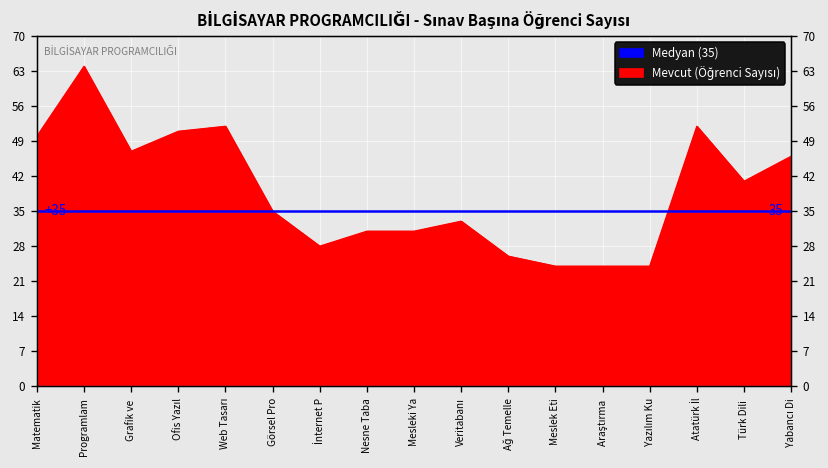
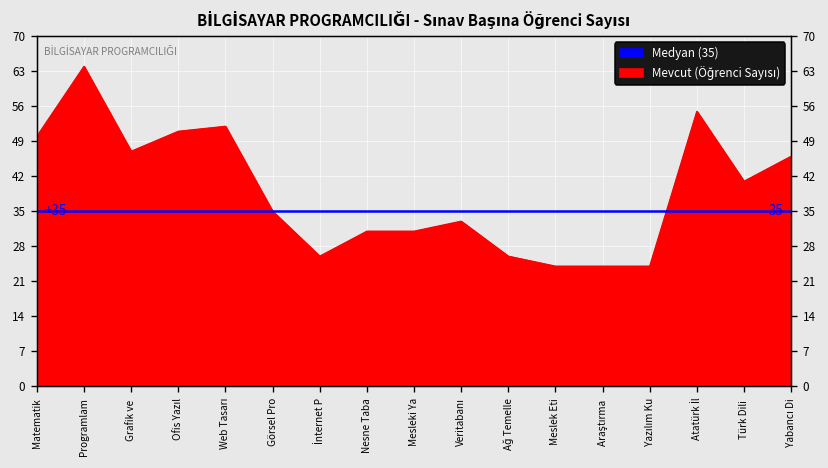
  {
    "Matematik": 50,
    "Programlam": 64,
    "Grafik ve": 47,
    "Ofis Yazıl": 51,
    "Web Tasarı": 52,
    "Görsel Pro": 35,
-   "İnternet P": 28,
+   "İnternet P": 26,
    "Nesne Taba": 31,
    "Mesleki Ya": 31,
    "Veritabanı": 33,
    "Ağ Temelle": 26,
    "Meslek Eti": 24,
    "Araştırma": 24,
    "Yazılım Ku": 24,
-   "Atatürk İl": 52,
+   "Atatürk İl": 55,
    "Türk Dili": 41,
    "Yabancı Di": 46
  }
